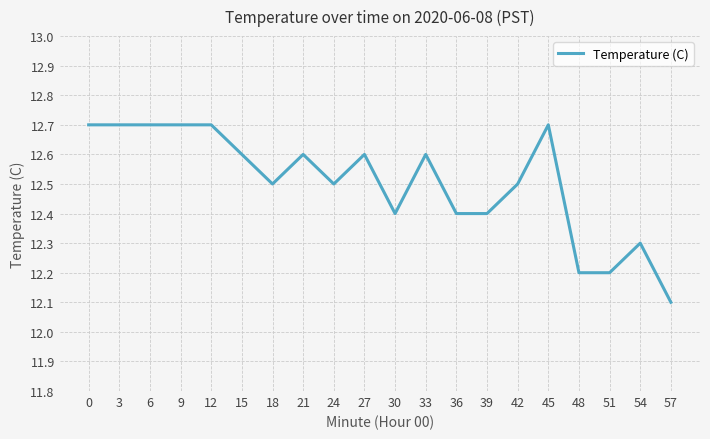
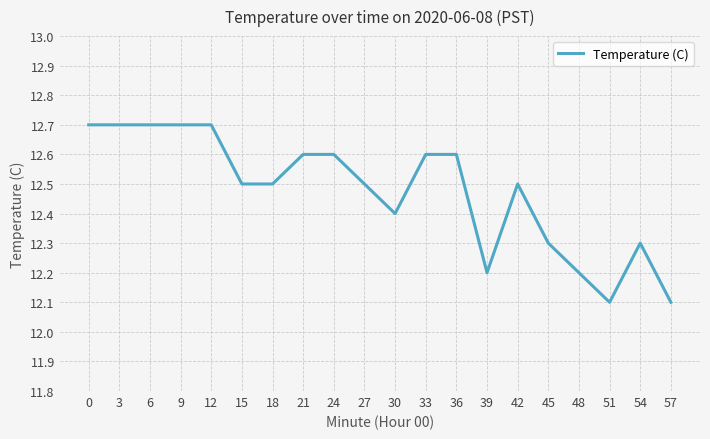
  {
    "0": 12.7,
    "3": 12.7,
    "6": 12.7,
    "9": 12.7,
    "12": 12.7,
-   "15": 12.6,
+   "15": 12.5,
    "18": 12.5,
    "21": 12.6,
-   "24": 12.5,
-   "27": 12.6,
+   "24": 12.6,
+   "27": 12.5,
    "30": 12.4,
    "33": 12.6,
-   "36": 12.4,
-   "39": 12.4,
+   "36": 12.6,
+   "39": 12.2,
    "42": 12.5,
-   "45": 12.7,
+   "45": 12.3,
    "48": 12.2,
-   "51": 12.2,
+   "51": 12.1,
    "54": 12.3,
    "57": 12.1
  }
